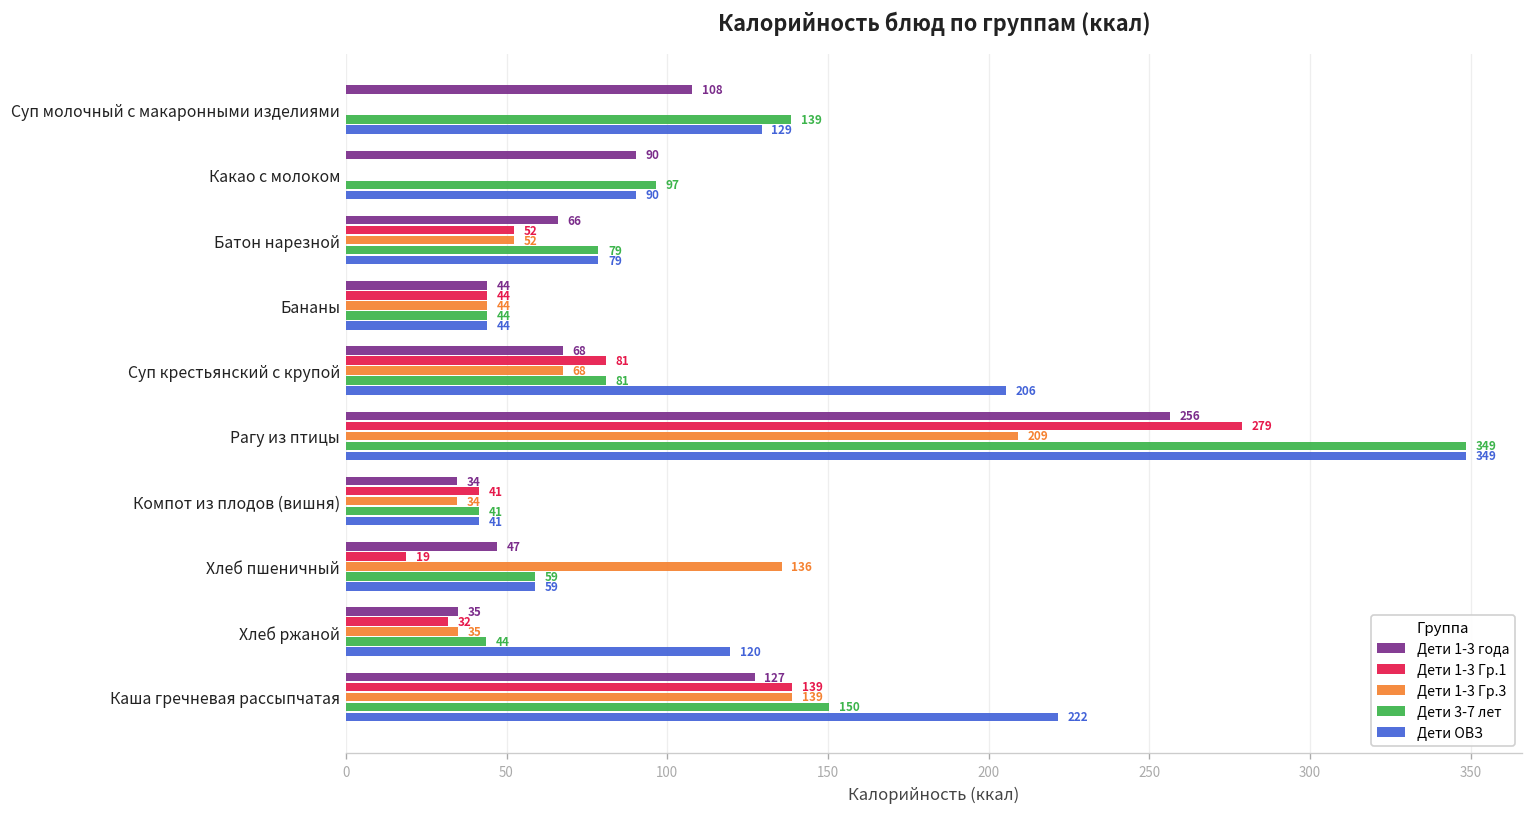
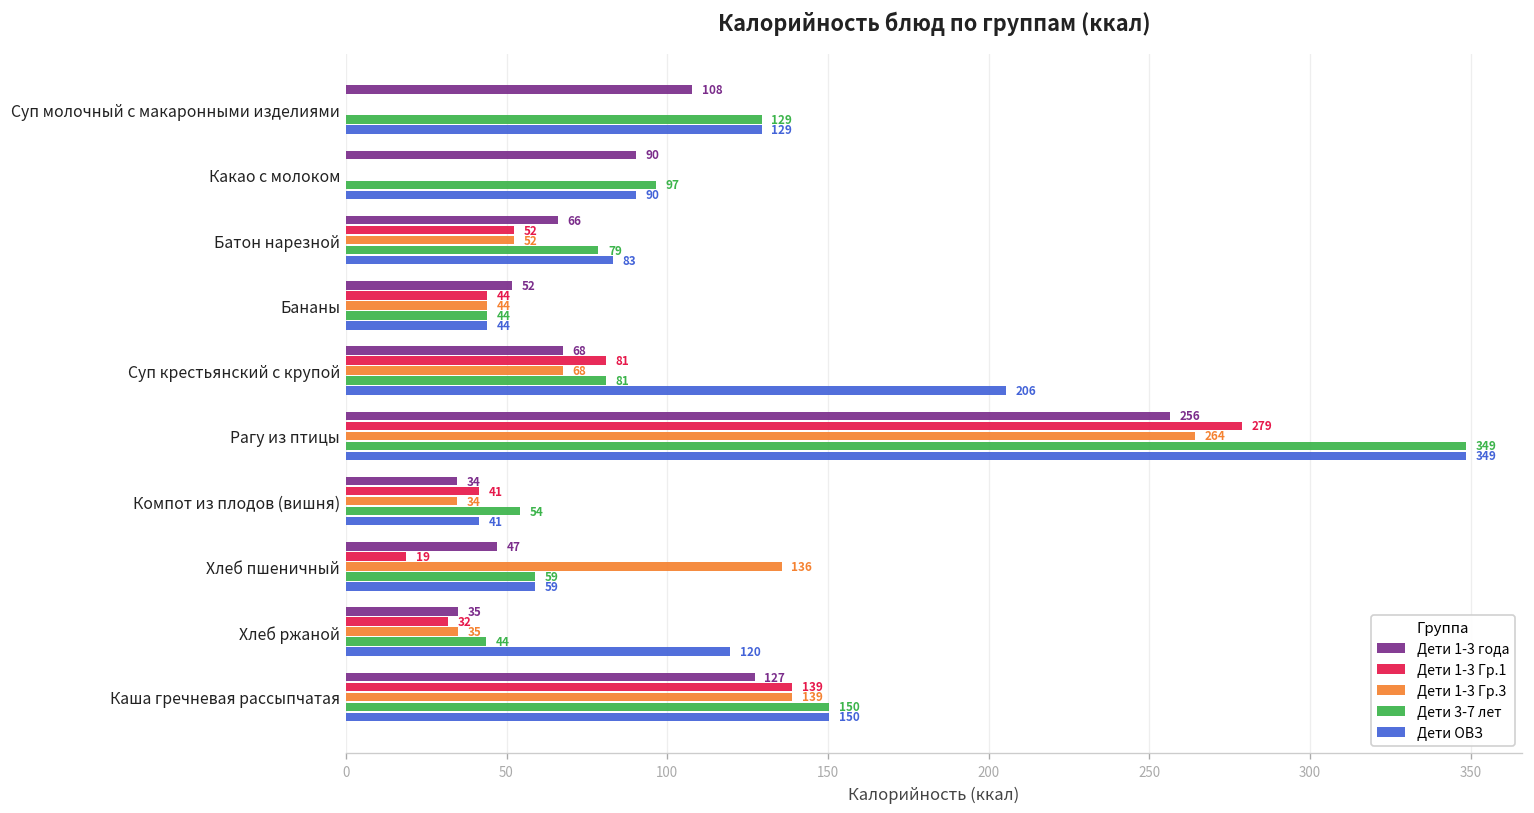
  {
    "Дети 1-3 года": {
      "Суп молочный с макаронными изделиями": 108,
      "Какао с молоком": 90,
      "Батон нарезной": 66,
-     "Бананы": 44,
+     "Бананы": 52,
      "Суп крестьянский с крупой": 68,
      "Рагу из птицы": 256,
      "Компот из плодов (вишня)": 34,
      "Хлеб пшеничный": 47,
      "Хлеб ржаной": 35,
      "Каша гречневая рассыпчатая": 127
    },
    "Дети 1-3 Гр.1": {
      "Суп крестьянский с крупой": 81,
      "Рагу из птицы": 279,
      "Компот из плодов (вишня)": 41,
      "Хлеб пшеничный": 19,
      "Хлеб ржаной": 32
    },
    "Дети 1-3 Гр.3": {
      "Суп крестьянский с крупой": 68,
-     "Рагу из птицы": 209,
+     "Рагу из птицы": 264,
      "Компот из плодов (вишня)": 34,
      "Хлеб пшеничный": 136,
      "Хлеб ржаной": 35
    },
    "Дети 3-7 лет": {
-     "Суп молочный с макаронными изделиями": 139,
+     "Суп молочный с макаронными изделиями": 129,
      "Какао с молоком": 97,
      "Батон нарезной": 79,
      "Суп крестьянский с крупой": 81,
-     "Компот из плодов (вишня)": 41,
+     "Компот из плодов (вишня)": 54,
      "Хлеб ржаной": 44
    },
    "Дети ОВЗ": {
      "Какао с молоком": 90,
-     "Батон нарезной": 79,
+     "Батон нарезной": 83,
      "Суп крестьянский с крупой": 206,
      "Компот из плодов (вишня)": 41,
      "Хлеб ржаной": 120,
-     "Каша гречневая рассыпчатая": 222
+     "Каша гречневая рассыпчатая": 150
    }
  }
